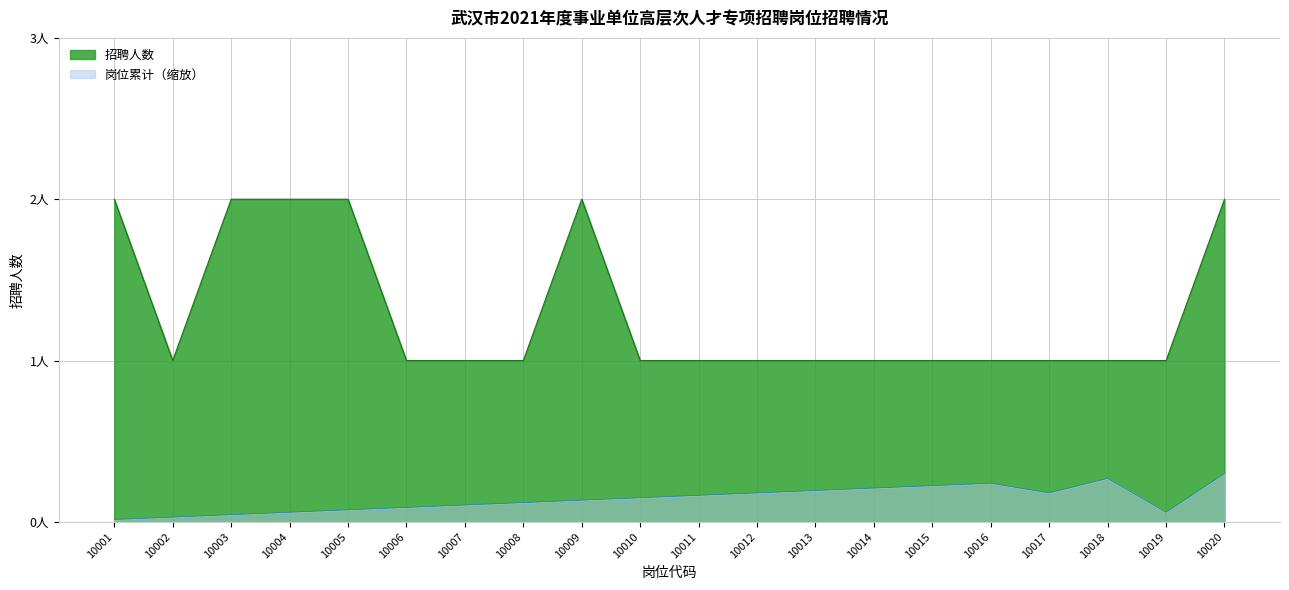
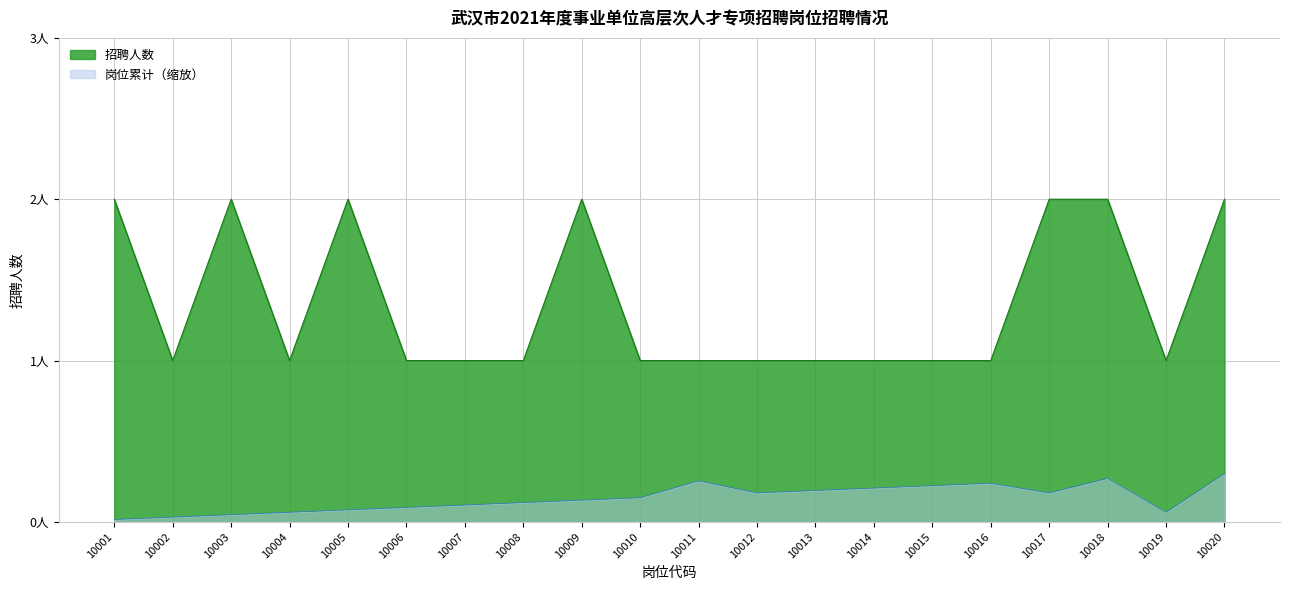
  {
    "招聘人数": {
      "10001": "2人",
      "10002": "1人",
      "10003": "2人",
-     "10004": "2人",
+     "10004": "1人",
      "10005": "2人",
      "10006": "1人",
      "10007": "1人",
      "10008": "1人",
      "10009": "2人",
      "10010": "1人",
      "10011": "1人",
      "10012": "1人",
      "10013": "1人",
      "10014": "1人",
      "10015": "1人",
      "10016": "1人",
-     "10017": "1人",
-     "10018": "1人",
+     "10017": "2人",
+     "10018": "2人",
      "10019": "1人",
      "10020": "2人"
    },
    "岗位累计（缩放）": {
      "10001": "0.02人",
      "10002": "0.03人",
      "10003": "0.05人",
      "10004": "0.06人",
      "10005": "0.08人",
      "10006": "0.09人",
      "10007": "0.11人",
      "10008": "0.12人",
      "10009": "0.14人",
      "10010": "0.15人",
-     "10011": "0.17人",
+     "10011": "0.26人",
      "10012": "0.18人",
      "10013": "0.20人",
      "10014": "0.21人",
      "10015": "0.22人",
      "10016": "0.24人",
      "10017": "0.18人",
      "10018": "0.27人",
      "10019": "0.06人",
      "10020": "0.30人"
    }
  }
